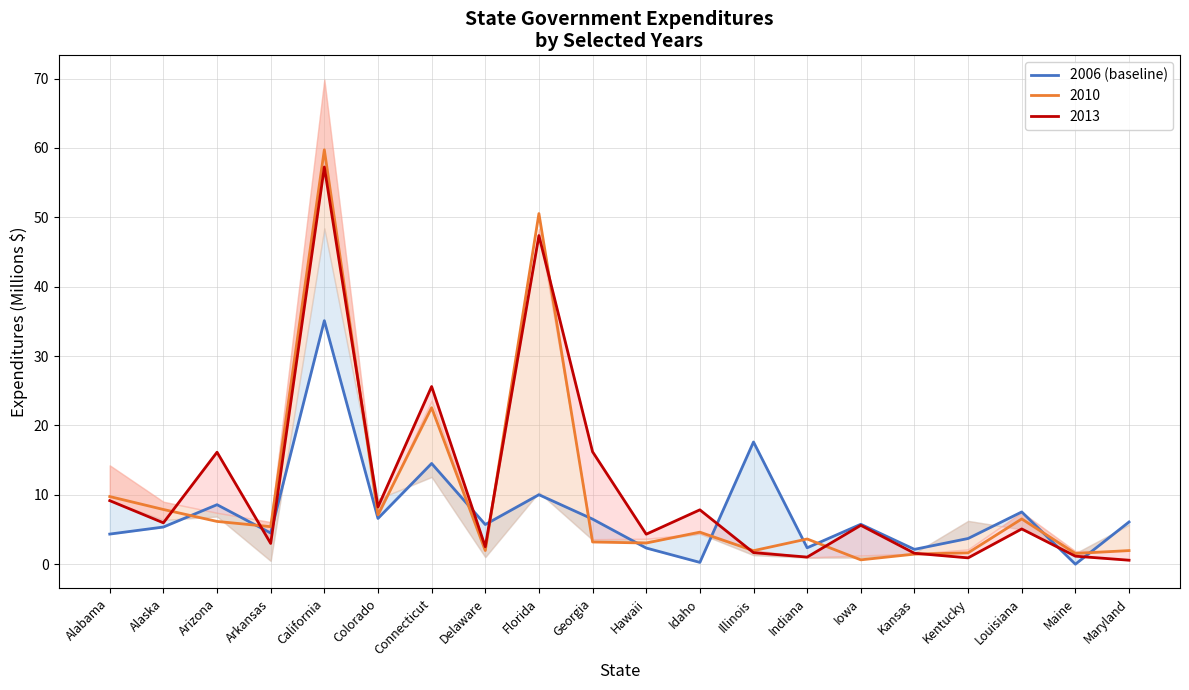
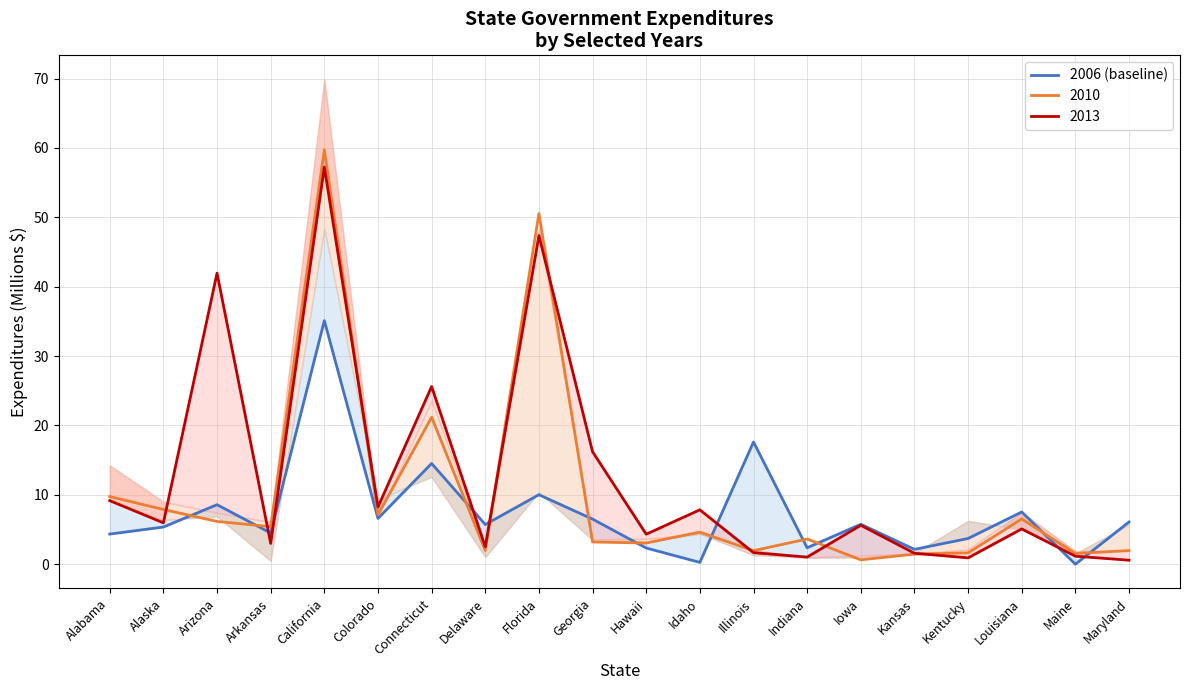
  {
    "2006 (baseline)": {
      "Alabama": 4,
      "Alaska": 5,
      "California": 35,
      "Colorado": 7,
      "Hawaii": 2,
      "Idaho": 0,
      "Kentucky": 4,
      "Maine": 0
    },
    "2010": {
      "Alabama": 10,
      "Alaska": 8,
      "Arizona": 6,
      "Arkansas": 5,
      "California": 60,
      "Colorado": 7,
-     "Connecticut": 23,
+     "Connecticut": 21,
      "Florida": 51,
      "Georgia": 3,
      "Indiana": 4,
      "Iowa": 1,
      "Kentucky": 2,
      "Louisiana": 7
    },
    "2013": {
      "Alaska": 6,
-     "Arizona": 16,
+     "Arizona": 42,
      "Arkansas": 3,
      "California": 57,
      "Florida": 47,
      "Kentucky": 1,
      "Louisiana": 5,
      "Maine": 1,
      "Maryland": 1
    }
  }
